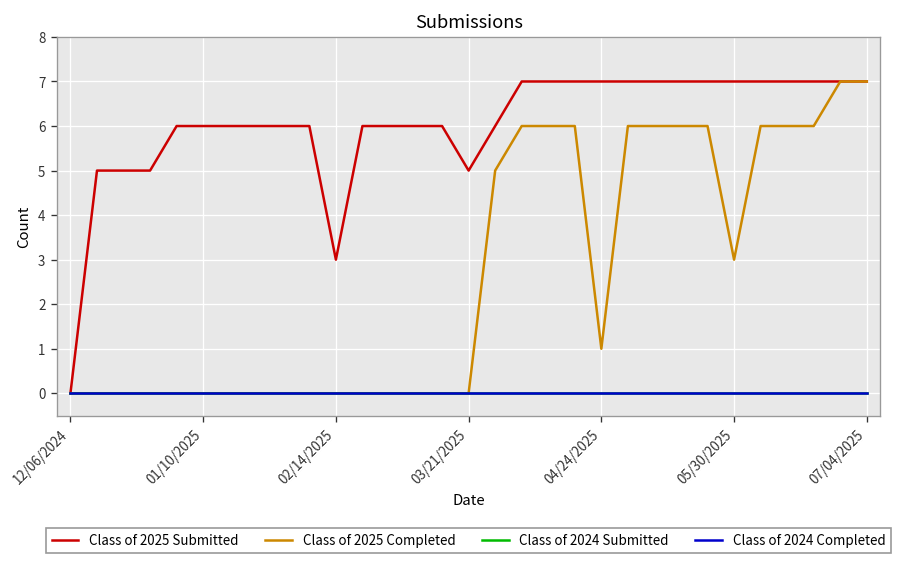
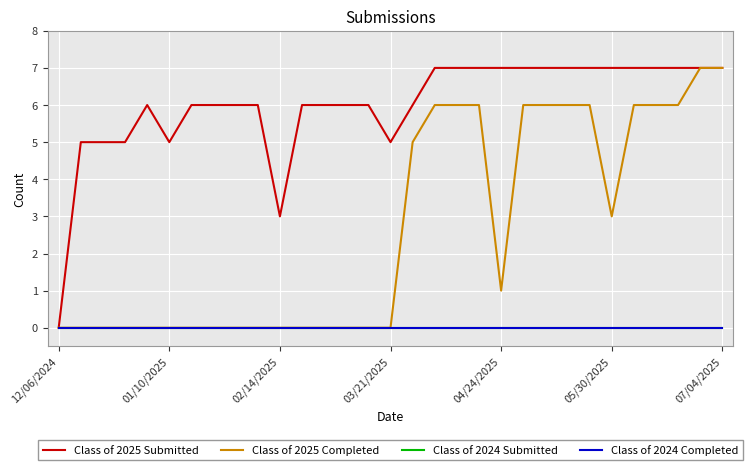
  {
    "Class of 2025 Submitted": {
-     "01/10/2025": 6,
+     "01/10/2025": 5,
      "02/14/2025": 3,
      "03/21/2025": 5,
      "04/24/2025": 7,
      "05/30/2025": 7
    },
    "Class of 2025 Completed": {
      "04/24/2025": 1,
      "05/30/2025": 3
    },
    "Class of 2024 Completed": {
      "04/24/2025": 0,
      "05/30/2025": 0,
      "07/04/2025": 0
    }
  }
